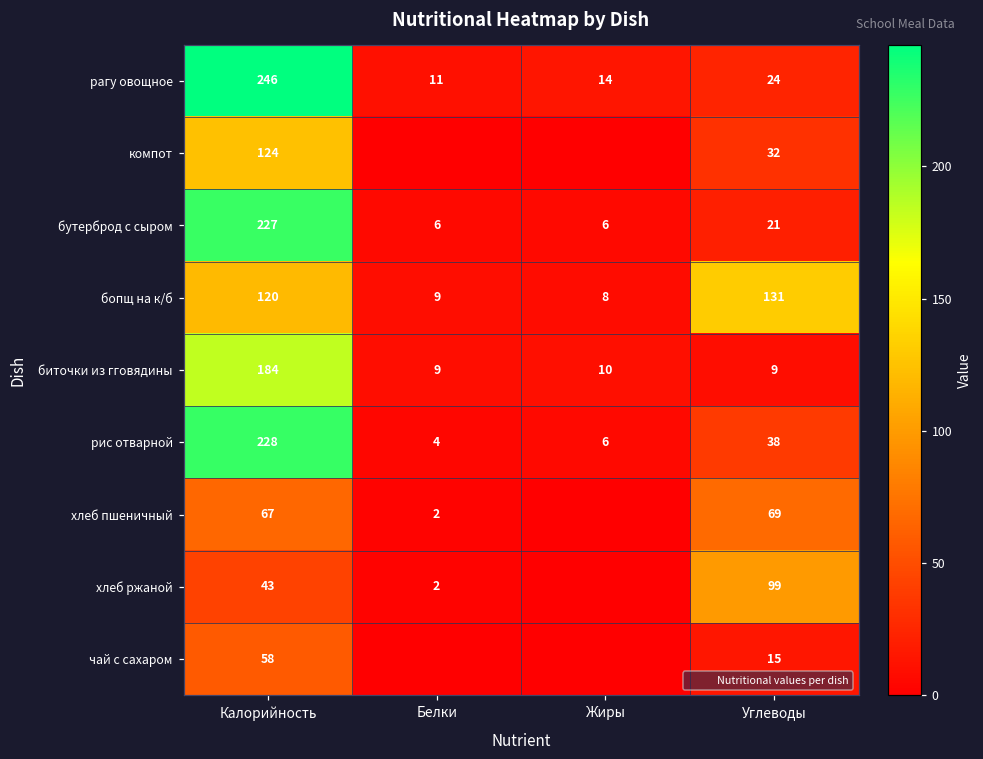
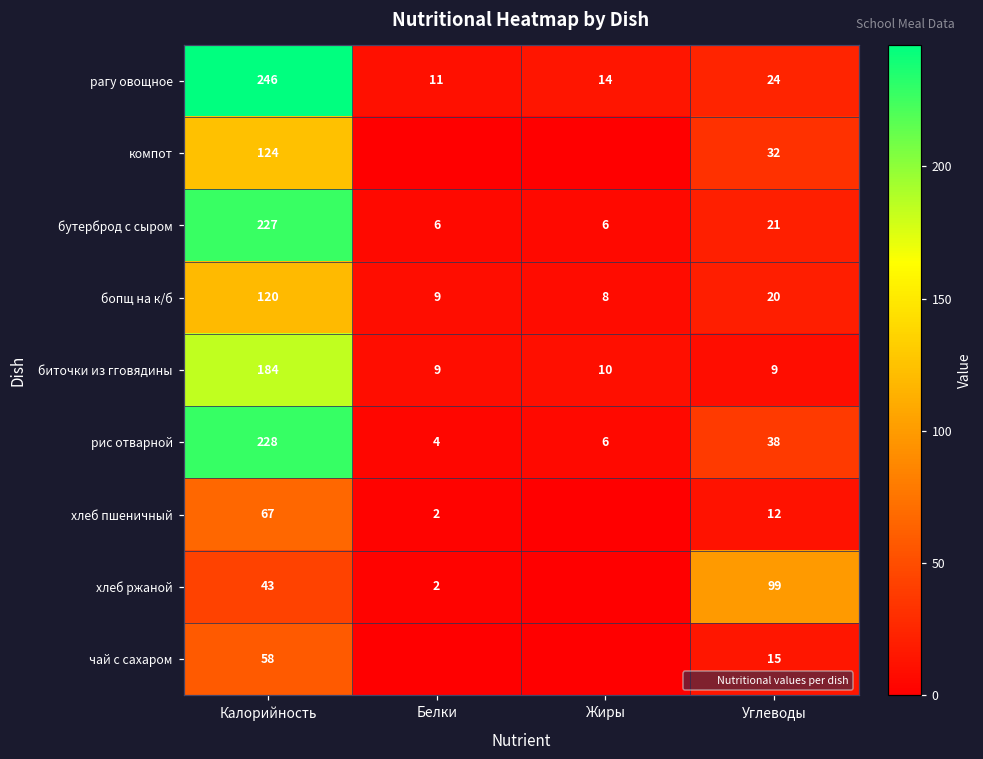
  {
    "рагу овощное": {
      "Калорийность": 246,
      "Белки": 11,
      "Жиры": 14,
      "Углеводы": 24
    },
    "компот": {
      "Калорийность": 124,
      "Углеводы": 32
    },
    "бутерброд с сыром": {
      "Калорийность": 227,
      "Белки": 6,
      "Жиры": 6,
      "Углеводы": 21
    },
    "бопщ на к/б": {
      "Калорийность": 120,
      "Белки": 9,
      "Жиры": 8,
-     "Углеводы": 131
+     "Углеводы": 20
    },
    "биточки из гговядины": {
      "Калорийность": 184,
      "Белки": 9,
      "Жиры": 10,
      "Углеводы": 9
    },
    "рис отварной": {
      "Калорийность": 228,
      "Белки": 4,
      "Жиры": 6,
      "Углеводы": 38
    },
    "хлеб пшеничный": {
      "Калорийность": 67,
      "Белки": 2,
-     "Углеводы": 69
+     "Углеводы": 12
    },
    "хлеб ржаной": {
      "Калорийность": 43,
      "Белки": 2,
      "Углеводы": 99
    },
    "чай с сахаром": {
      "Калорийность": 58,
      "Углеводы": 15
    }
  }
